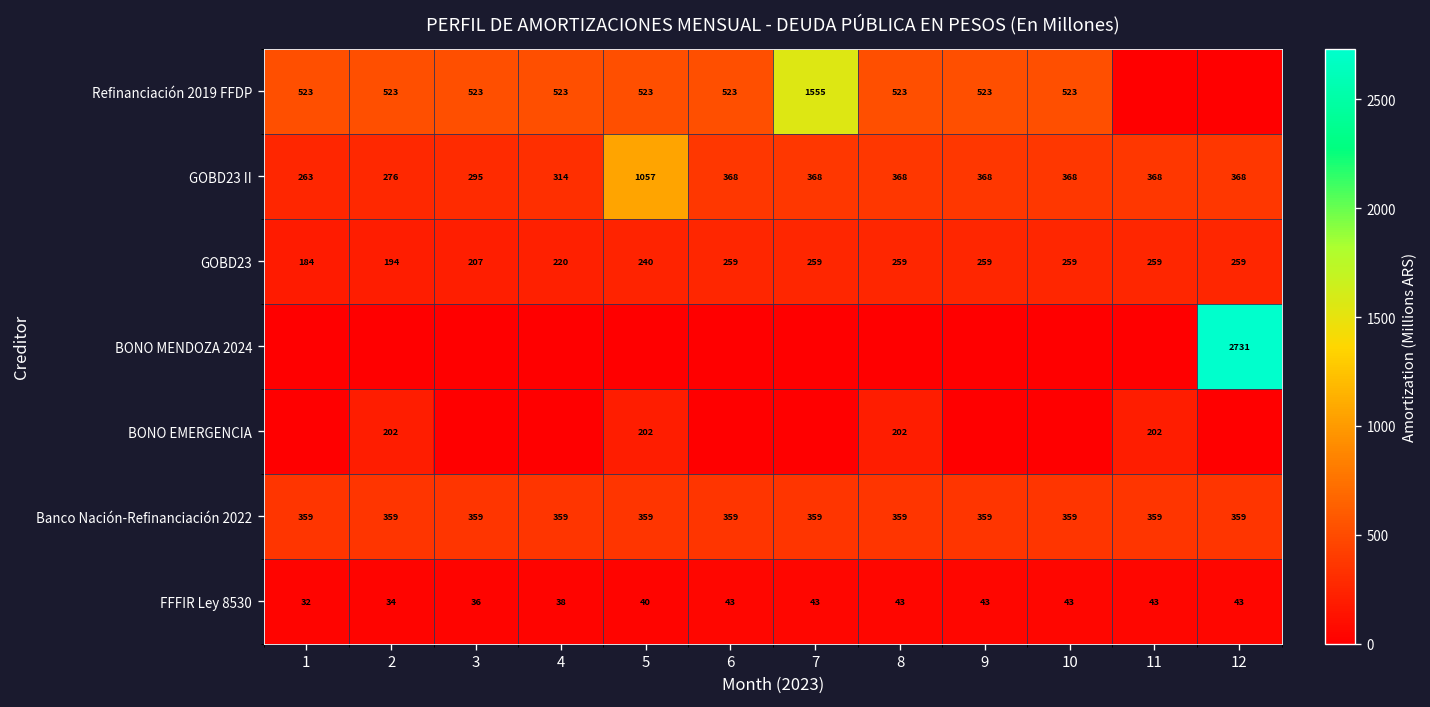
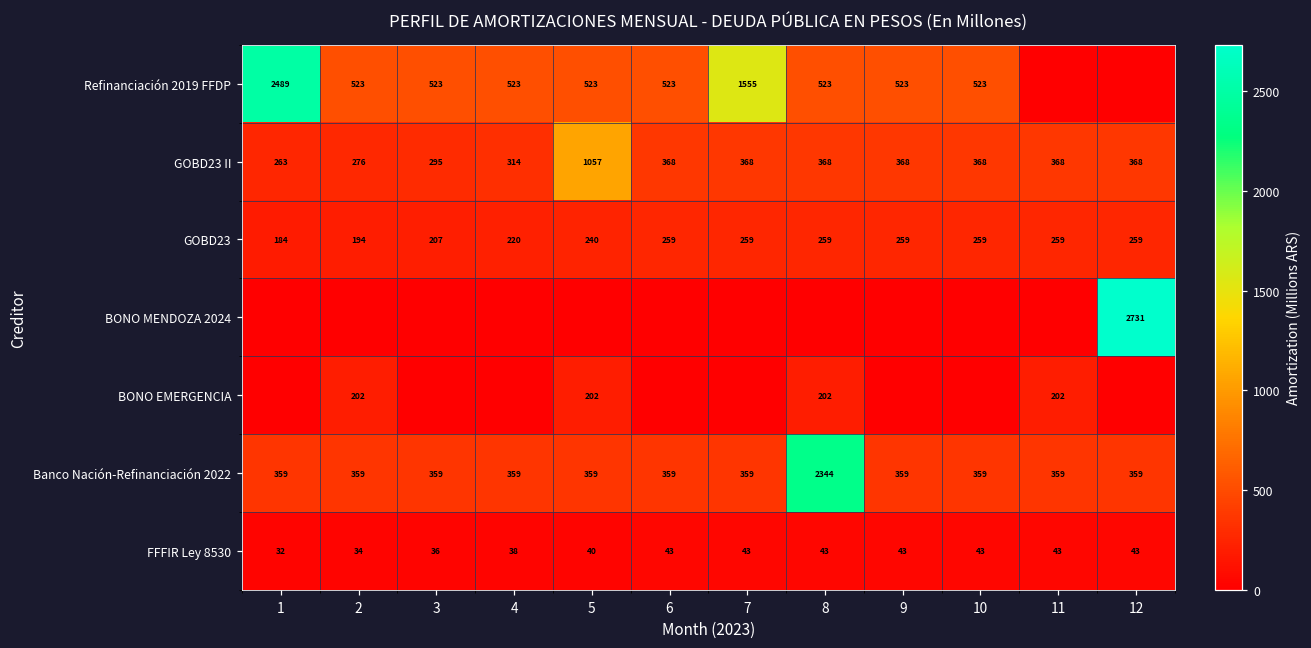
  {
    "Refinanciación 2019 FFDP": {
-     "1": 523,
+     "1": 2489,
      "2": 523,
      "3": 523,
      "4": 523,
      "5": 523,
      "6": 523,
      "7": 1555,
      "8": 523,
      "9": 523,
      "10": 523
    },
    "GOBD23 II": {
      "1": 263,
      "2": 276,
      "3": 295,
      "4": 314,
      "5": 1057,
      "6": 368,
      "7": 368,
      "8": 368,
      "9": 368,
      "10": 368,
      "11": 368,
      "12": 368
    },
    "GOBD23": {
      "1": 184,
      "2": 194,
      "3": 207,
      "4": 220,
      "5": 240,
      "6": 259,
      "7": 259,
      "8": 259,
      "9": 259,
      "10": 259,
      "11": 259,
      "12": 259
    },
    "BONO MENDOZA 2024": {
      "12": 2731
    },
    "BONO EMERGENCIA": {
      "2": 202,
      "5": 202,
      "8": 202,
      "11": 202
    },
    "Banco Nación-Refinanciación 2022": {
      "1": 359,
      "2": 359,
      "3": 359,
      "4": 359,
      "5": 359,
      "6": 359,
      "7": 359,
-     "8": 359,
+     "8": 2344,
      "9": 359,
      "10": 359,
      "11": 359,
      "12": 359
    },
    "FFFIR Ley 8530": {
      "1": 32,
      "2": 34,
      "3": 36,
      "4": 38,
      "5": 40,
      "6": 43,
      "7": 43,
      "8": 43,
      "9": 43,
      "10": 43,
      "11": 43,
      "12": 43
    }
  }
